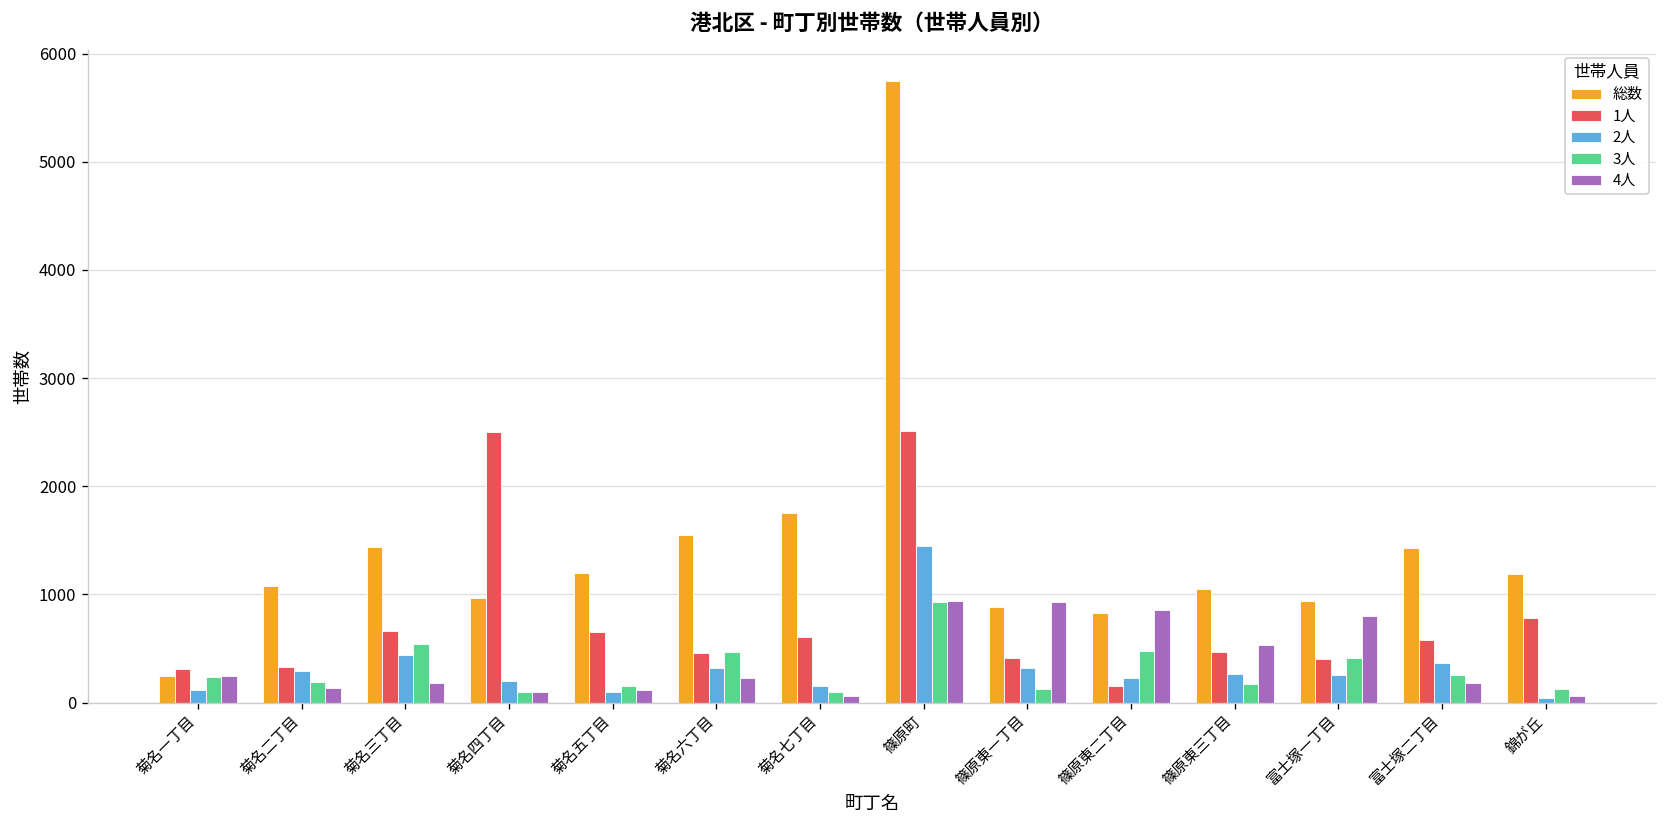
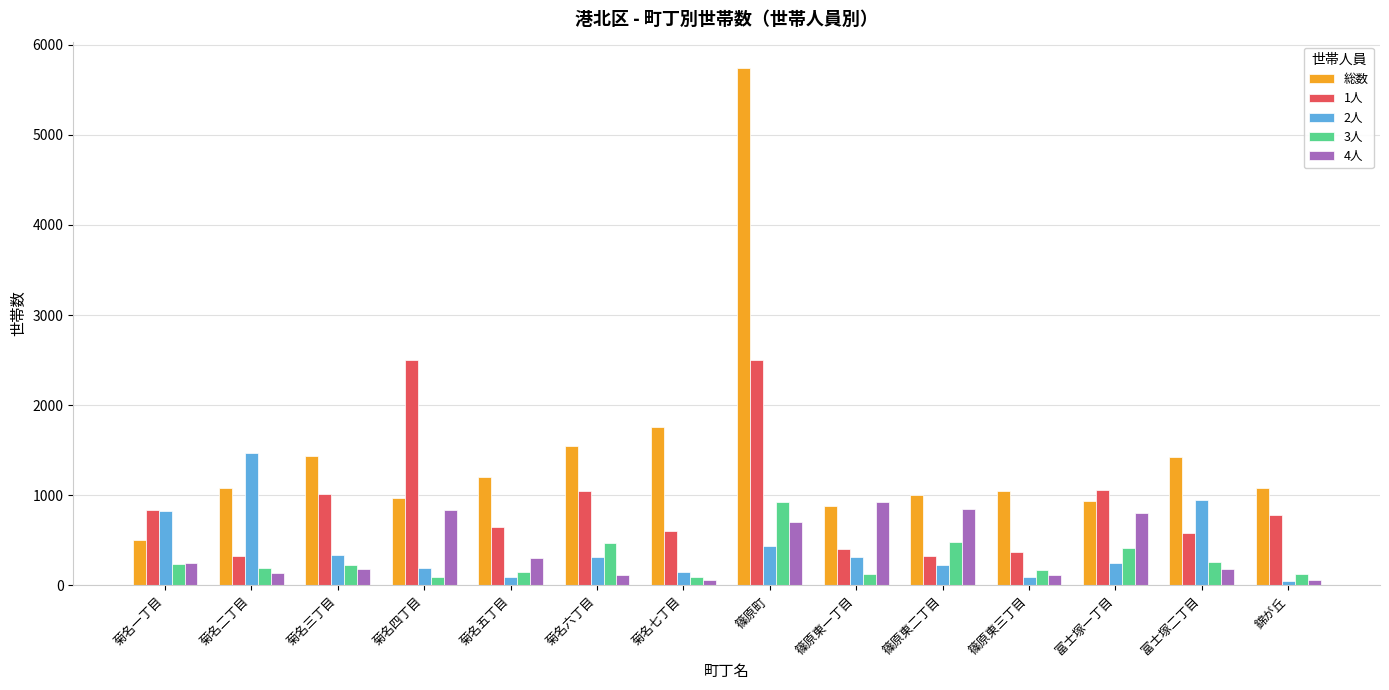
  {
    "総数": {
-     "菊名一丁目": 200,
+     "菊名一丁目": 500,
      "菊名二丁目": 1100,
      "菊名三丁目": 1400,
      "菊名四丁目": 1000,
      "菊名五丁目": 1200,
      "菊名六丁目": 1600,
      "菊名七丁目": 1800,
      "篠原町": 5700,
      "篠原東一丁目": 900,
-     "篠原東二丁目": 800,
+     "篠原東二丁目": 1000,
      "篠原東三丁目": 1000,
      "富士塚一丁目": 900,
      "富士塚二丁目": 1400,
-     "錦が丘": 1200
+     "錦が丘": 1100
    },
    "1人": {
-     "菊名一丁目": 300,
+     "菊名一丁目": 800,
      "菊名二丁目": 300,
-     "菊名三丁目": 700,
+     "菊名三丁目": 1000,
      "菊名四丁目": 2500,
      "菊名五丁目": 700,
-     "菊名六丁目": 500,
+     "菊名六丁目": 1100,
      "菊名七丁目": 600,
      "篠原町": 2500,
      "篠原東一丁目": 400,
-     "篠原東二丁目": 200,
-     "篠原東三丁目": 500,
-     "富士塚一丁目": 400,
+     "篠原東二丁目": 300,
+     "篠原東三丁目": 400,
+     "富士塚一丁目": 1100,
      "富士塚二丁目": 600,
      "錦が丘": 800
    },
    "2人": {
-     "菊名一丁目": 100,
-     "菊名二丁目": 300,
-     "菊名三丁目": 400,
+     "菊名一丁目": 800,
+     "菊名二丁目": 1500,
+     "菊名三丁目": 300,
      "菊名四丁目": 200,
      "菊名五丁目": 100,
      "菊名六丁目": 300,
      "菊名七丁目": 200,
-     "篠原町": 1400,
+     "篠原町": 400,
      "篠原東一丁目": 300,
      "篠原東二丁目": 200,
-     "篠原東三丁目": 300,
+     "篠原東三丁目": 100,
      "富士塚一丁目": 300,
-     "富士塚二丁目": 400,
+     "富士塚二丁目": 900,
      "錦が丘": 0
    },
    "3人": {
      "菊名一丁目": 200,
      "菊名二丁目": 200,
-     "菊名三丁目": 500,
+     "菊名三丁目": 200,
      "菊名四丁目": 100,
      "菊名五丁目": 100,
      "菊名六丁目": 500,
      "菊名七丁目": 100,
      "篠原町": 900,
      "篠原東一丁目": 100,
      "篠原東二丁目": 500,
      "篠原東三丁目": 200,
      "富士塚一丁目": 400,
      "富士塚二丁目": 300,
      "錦が丘": 100
    },
    "4人": {
      "菊名一丁目": 200,
      "菊名二丁目": 100,
      "菊名三丁目": 200,
-     "菊名四丁目": 100,
-     "菊名五丁目": 100,
-     "菊名六丁目": 200,
+     "菊名四丁目": 800,
+     "菊名五丁目": 300,
+     "菊名六丁目": 100,
      "菊名七丁目": 100,
-     "篠原町": 900,
+     "篠原町": 700,
      "篠原東一丁目": 900,
      "篠原東二丁目": 900,
-     "篠原東三丁目": 500,
+     "篠原東三丁目": 100,
      "富士塚一丁目": 800,
      "富士塚二丁目": 200,
      "錦が丘": 100
    }
  }
